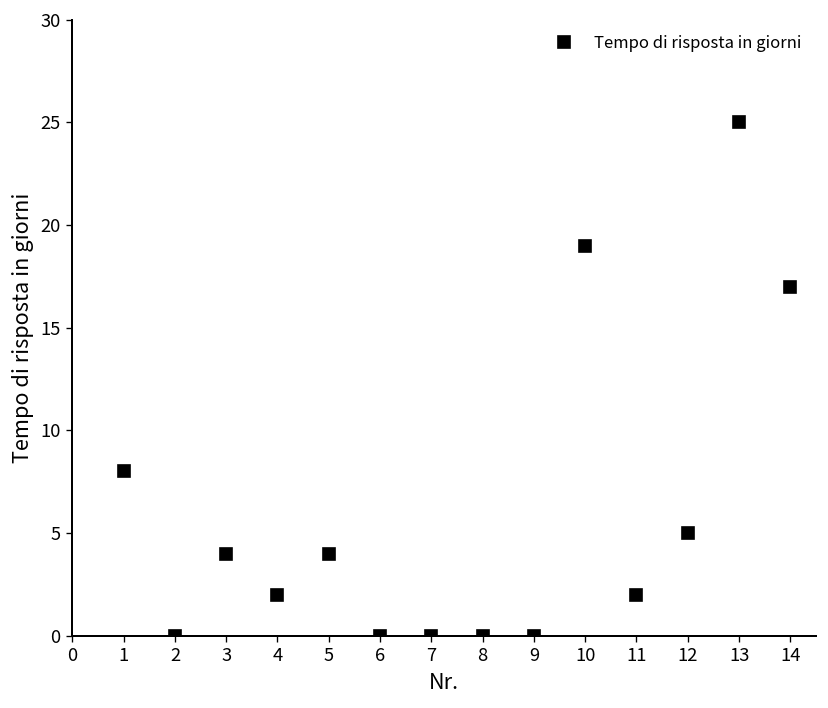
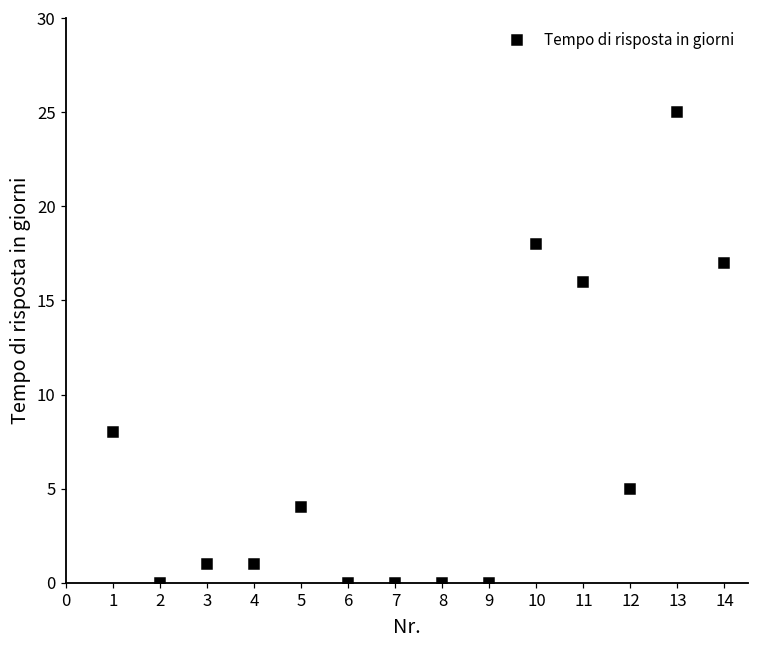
  {
    "1": 8,
    "2": 0,
-   "3": 4,
-   "4": 2,
+   "3": 1,
+   "4": 1,
    "5": 4,
    "6": 0,
    "7": 0,
    "8": 0,
    "9": 0,
-   "10": 19,
-   "11": 2,
+   "10": 18,
+   "11": 16,
    "12": 5,
    "13": 25,
    "14": 17
  }
